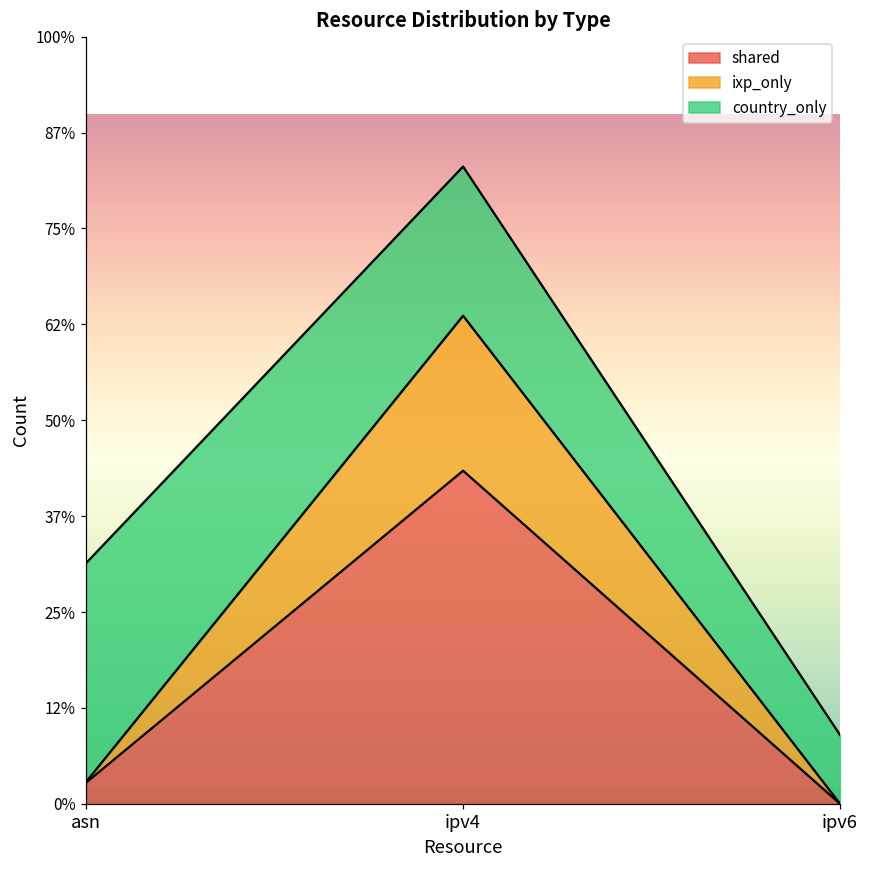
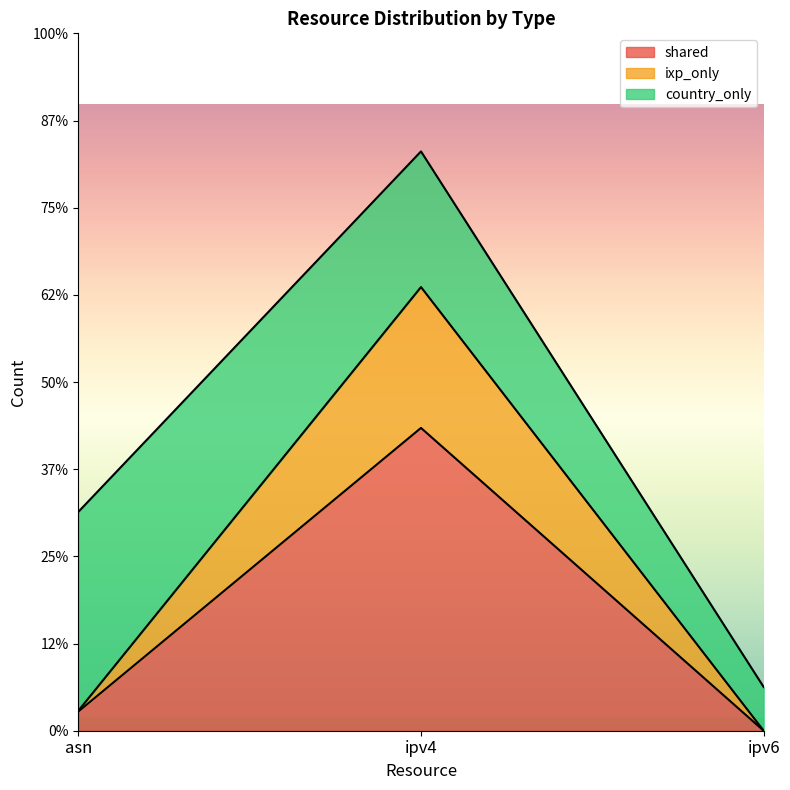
  {
    "shared": {
      "ipv4": "43%"
    },
    "ixp_only": {
      "ipv4": "20%"
    },
    "country_only": {
      "asn": "29%",
      "ipv4": "19%",
-     "ipv6": "9%"
+     "ipv6": "6%"
    }
  }
